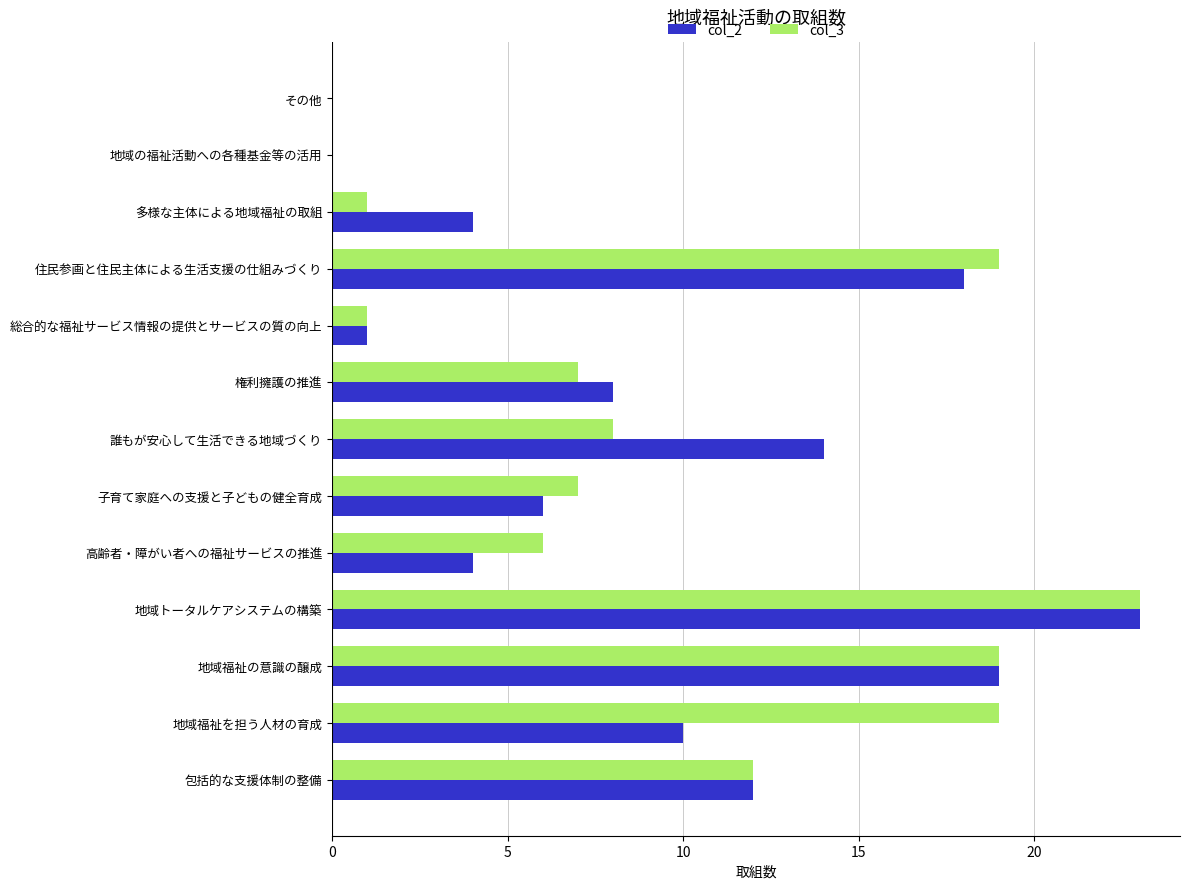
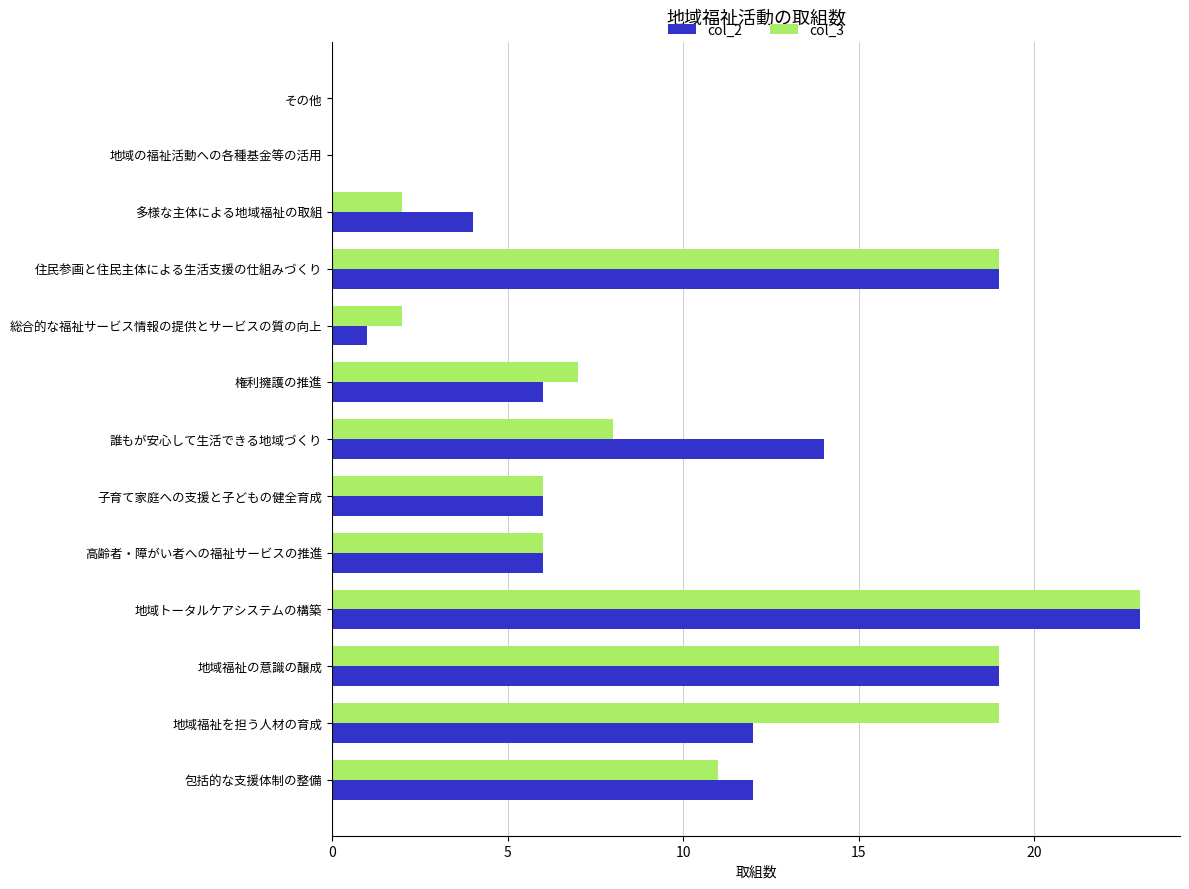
  {
    "col_2": {
      "その他": 0,
      "地域の福祉活動への各種基金等の活用": 0,
      "多様な主体による地域福祉の取組": 4,
-     "住民参画と住民主体による生活支援の仕組みづくり": 18,
+     "住民参画と住民主体による生活支援の仕組みづくり": 19,
      "総合的な福祉サービス情報の提供とサービスの質の向上": 1,
-     "権利擁護の推進": 8,
+     "権利擁護の推進": 6,
      "誰もが安心して生活できる地域づくり": 14,
      "子育て家庭への支援と子どもの健全育成": 6,
-     "高齢者・障がい者への福祉サービスの推進": 4,
+     "高齢者・障がい者への福祉サービスの推進": 6,
      "地域トータルケアシステムの構築": 23,
      "地域福祉の意識の醸成": 19,
-     "地域福祉を担う人材の育成": 10,
+     "地域福祉を担う人材の育成": 12,
      "包括的な支援体制の整備": 12
    },
    "col_3": {
      "その他": 0,
      "地域の福祉活動への各種基金等の活用": 0,
-     "多様な主体による地域福祉の取組": 1,
+     "多様な主体による地域福祉の取組": 2,
      "住民参画と住民主体による生活支援の仕組みづくり": 19,
-     "総合的な福祉サービス情報の提供とサービスの質の向上": 1,
+     "総合的な福祉サービス情報の提供とサービスの質の向上": 2,
      "権利擁護の推進": 7,
      "誰もが安心して生活できる地域づくり": 8,
-     "子育て家庭への支援と子どもの健全育成": 7,
+     "子育て家庭への支援と子どもの健全育成": 6,
      "高齢者・障がい者への福祉サービスの推進": 6,
      "地域トータルケアシステムの構築": 23,
      "地域福祉の意識の醸成": 19,
      "地域福祉を担う人材の育成": 19,
-     "包括的な支援体制の整備": 12
+     "包括的な支援体制の整備": 11
    }
  }
